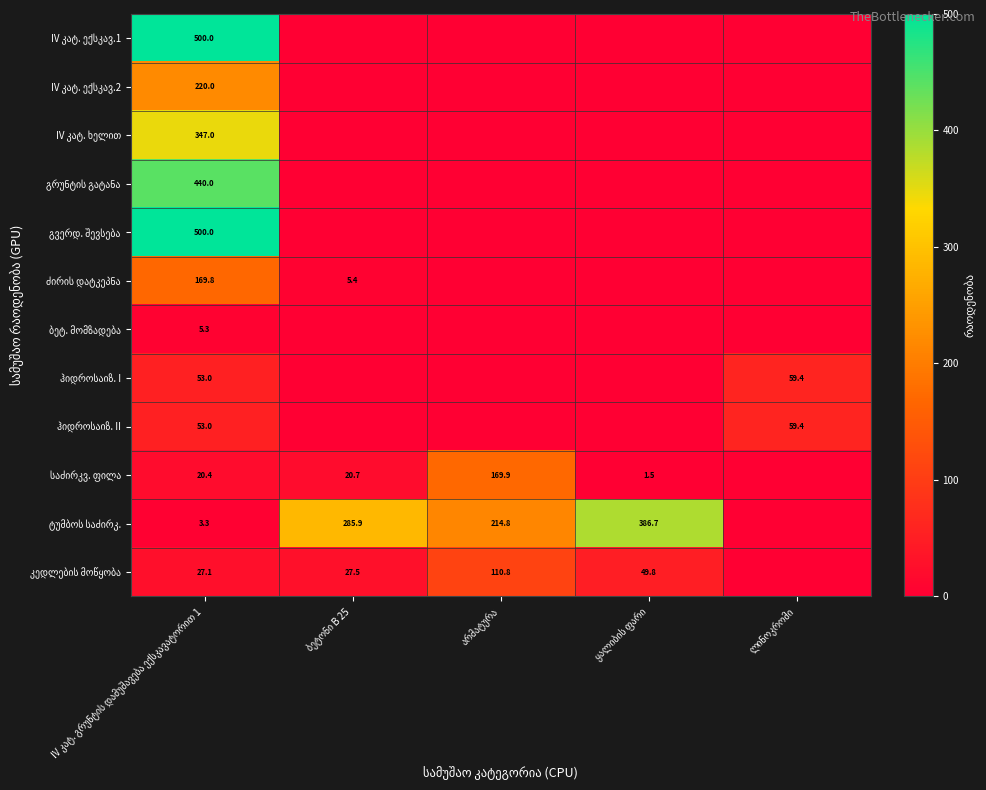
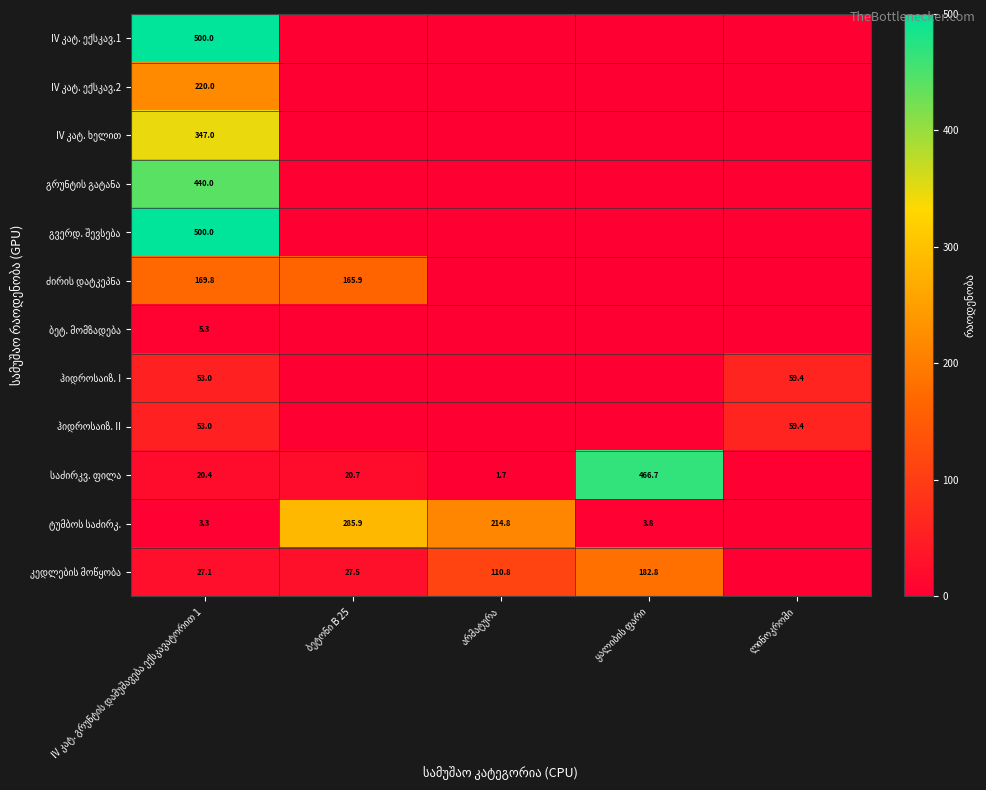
  {
    "IV კატ. ექსკავ.1": {
      "IV კატ. გრუნტის დამუშავება ექსკავატორით 1": 500.0
    },
    "IV კატ. ექსკავ.2": {
      "IV კატ. გრუნტის დამუშავება ექსკავატორით 1": 220.0
    },
    "IV კატ. ხელით": {
      "IV კატ. გრუნტის დამუშავება ექსკავატორით 1": 347.0
    },
    "გრუნტის გატანა": {
      "IV კატ. გრუნტის დამუშავება ექსკავატორით 1": 440.0
    },
    "გვერდ. შევსება": {
      "IV კატ. გრუნტის დამუშავება ექსკავატორით 1": 500.0
    },
    "ძირის დატკეპნა": {
      "IV კატ. გრუნტის დამუშავება ექსკავატორით 1": 169.8,
-     "ბეტონი B 25": 5.4
+     "ბეტონი B 25": 165.9
    },
    "ბეტ. მომზადება": {
      "IV კატ. გრუნტის დამუშავება ექსკავატორით 1": 5.3
    },
    "ჰიდროსაიზ. I": {
      "IV კატ. გრუნტის დამუშავება ექსკავატორით 1": 53.0,
      "ლინოკრომი": 59.4
    },
    "ჰიდროსაიზ. II": {
      "IV კატ. გრუნტის დამუშავება ექსკავატორით 1": 53.0,
      "ლინოკრომი": 59.4
    },
    "საძირკვ. ფილა": {
      "IV კატ. გრუნტის დამუშავება ექსკავატორით 1": 20.4,
      "ბეტონი B 25": 20.7,
-     "არმატურა": 169.9,
-     "ყალიბის ფარი": 1.5
+     "არმატურა": 1.7,
+     "ყალიბის ფარი": 466.7
    },
    "ტუმბოს საძირკ.": {
      "IV კატ. გრუნტის დამუშავება ექსკავატორით 1": 3.3,
      "ბეტონი B 25": 285.9,
      "არმატურა": 214.8,
-     "ყალიბის ფარი": 386.7
+     "ყალიბის ფარი": 3.8
    },
    "კედლების მოწყობა": {
      "IV კატ. გრუნტის დამუშავება ექსკავატორით 1": 27.1,
      "ბეტონი B 25": 27.5,
      "არმატურა": 110.8,
-     "ყალიბის ფარი": 49.8
+     "ყალიბის ფარი": 182.8
    }
  }
